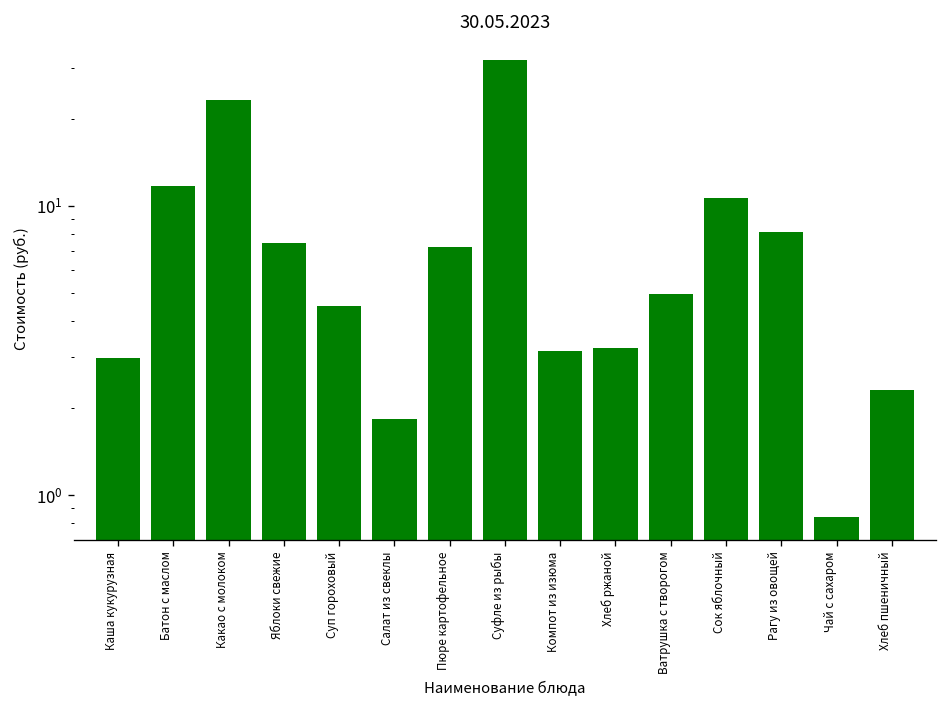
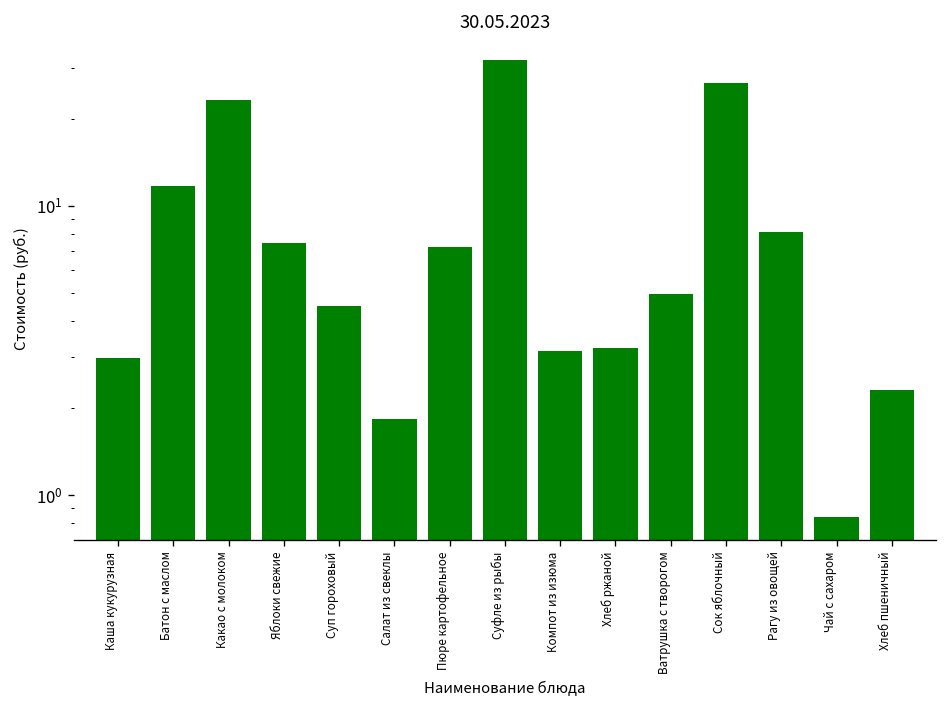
  {
    "Каша кукурузная": 3,
    "Батон с маслом": 12,
    "Какао с молоком": 23,
    "Яблоки свежие": 7.4,
    "Суп гороховый": 4.5,
    "Салат из свеклы": 1.8,
    "Пюре картофельное": 7.2,
    "Суфле из рыбы": 32,
    "Компот из изюма": 3.2,
    "Хлеб ржаной": 3.2,
    "Ватрушка с творогом": 5,
-   "Сок яблочный": 11,
+   "Сок яблочный": 27,
    "Рагу из овощей": 8,
    "Чай с сахаром": 0.84,
    "Хлеб пшеничный": 2.3
  }
